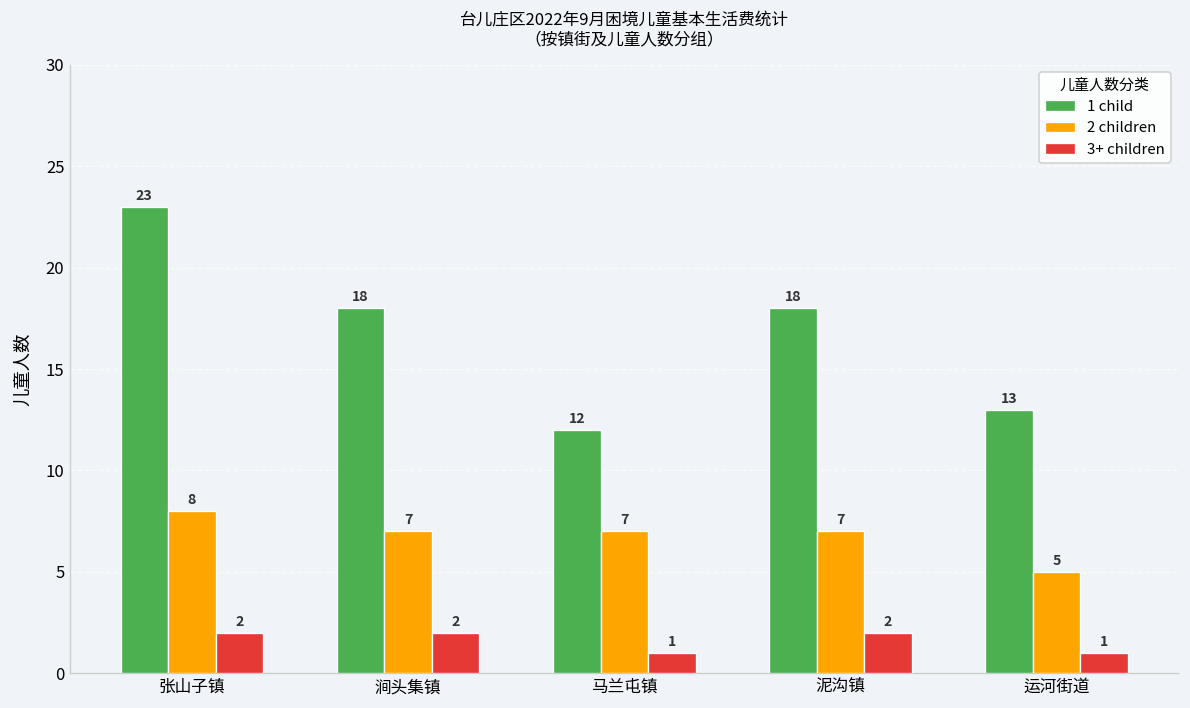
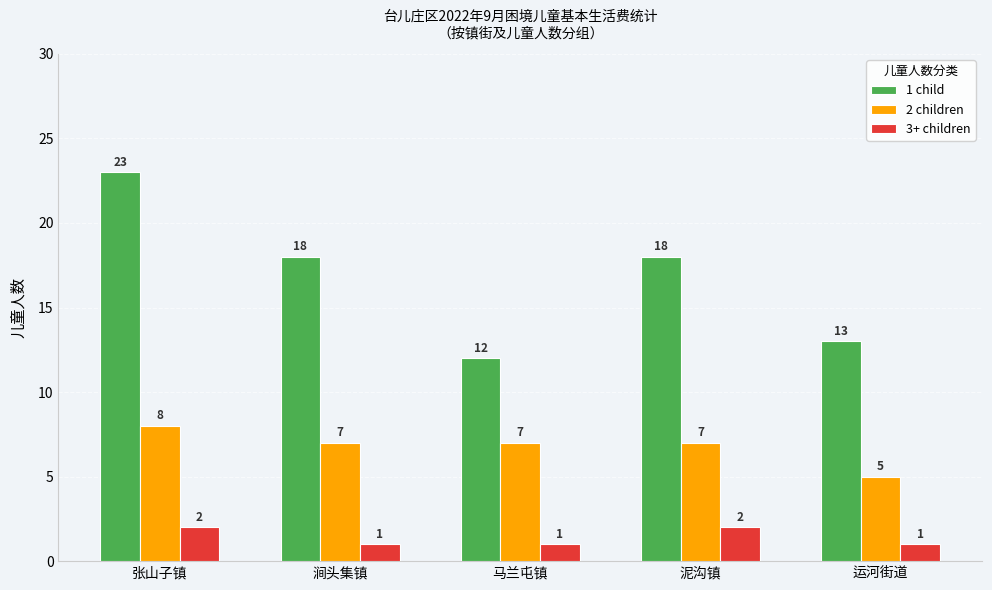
  {
    "1 child": {
      "张山子镇": 23,
      "涧头集镇": 18,
      "马兰屯镇": 12,
      "泥沟镇": 18,
      "运河街道": 13
    },
    "2 children": {
      "张山子镇": 8,
      "涧头集镇": 7,
      "马兰屯镇": 7,
      "泥沟镇": 7,
      "运河街道": 5
    },
    "3+ children": {
      "张山子镇": 2,
-     "涧头集镇": 2,
+     "涧头集镇": 1,
      "马兰屯镇": 1,
      "泥沟镇": 2,
      "运河街道": 1
    }
  }
